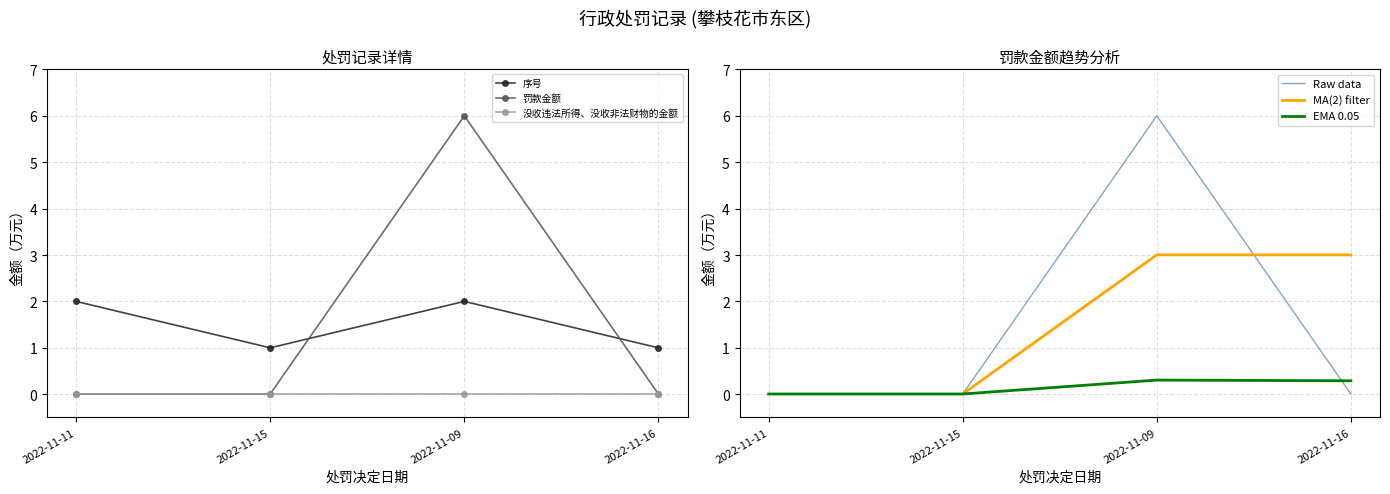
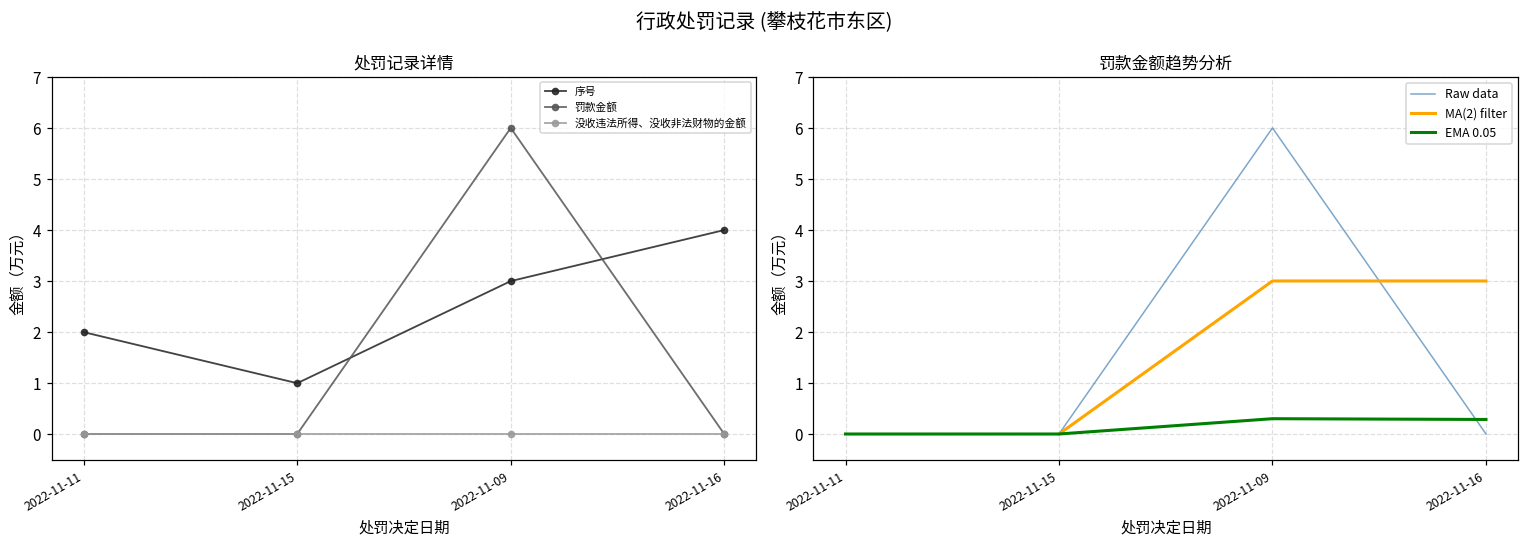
  {
    "处罚记录详情": {
      "序号": {
        "2022-11-11": 2,
        "2022-11-15": 1,
-       "2022-11-09": 2,
-       "2022-11-16": 1
+       "2022-11-09": 3,
+       "2022-11-16": 4
      },
      "罚款金额": {
        "2022-11-09": 6
      },
      "没收违法所得、没收非法财物的金额": {
        "2022-11-09": 0
      }
    },
    "罚款金额趋势分析": {
      "Raw data": {
        "2022-11-09": 6.0,
        "2022-11-16": 0.0
      },
      "MA(2) filter": {
        "2022-11-09": 3.0,
        "2022-11-16": 3.0
      },
      "EMA 0.05": {
        "2022-11-09": 0.3,
        "2022-11-16": 0.3
      }
    }
  }
